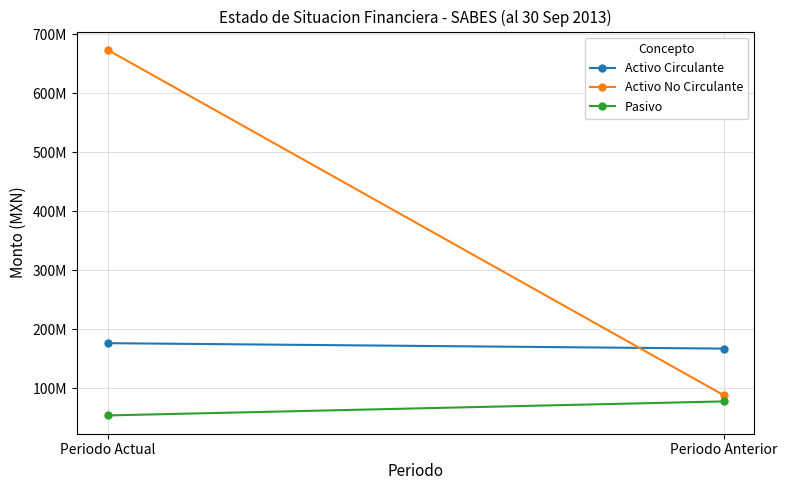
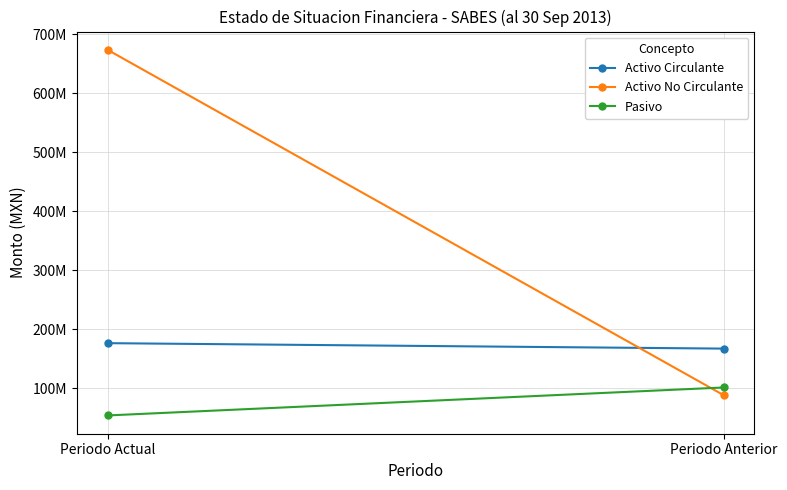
  {
    "Activo Circulante": {
      "Periodo Actual": 180000000,
      "Periodo Anterior": 170000000
    },
    "Activo No Circulante": {
      "Periodo Actual": 670000000,
      "Periodo Anterior": 90000000
    },
    "Pasivo": {
      "Periodo Actual": 50000000,
-     "Periodo Anterior": 80000000
+     "Periodo Anterior": 100000000
    }
  }
